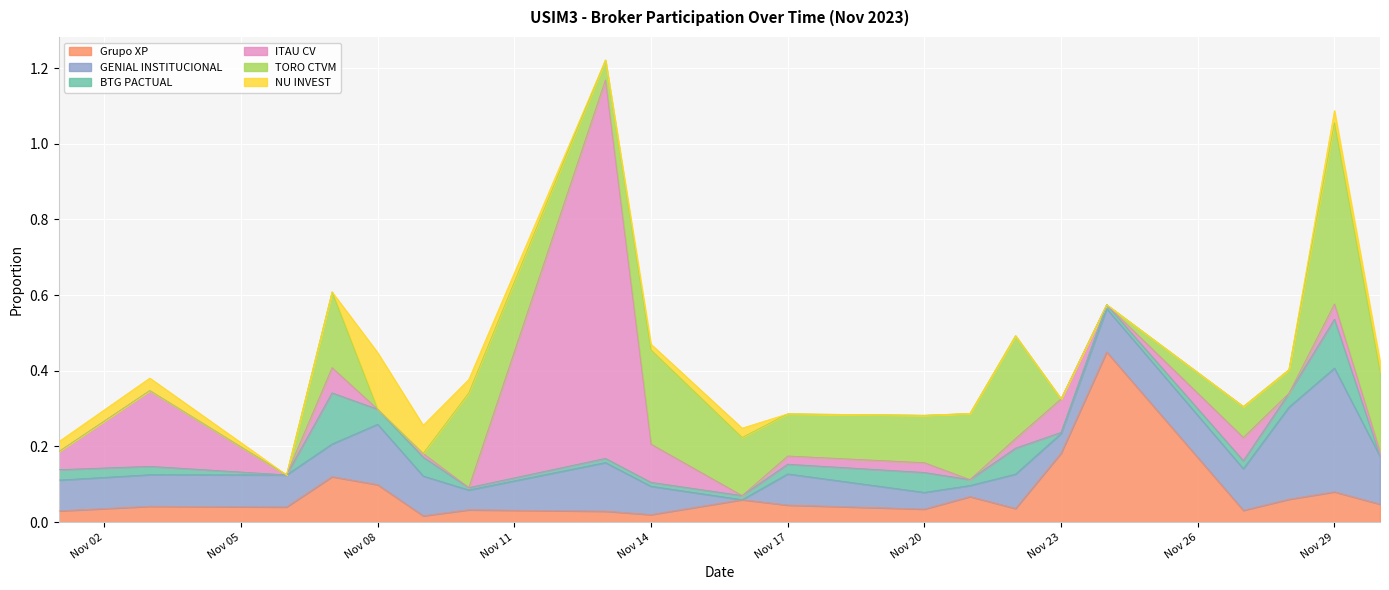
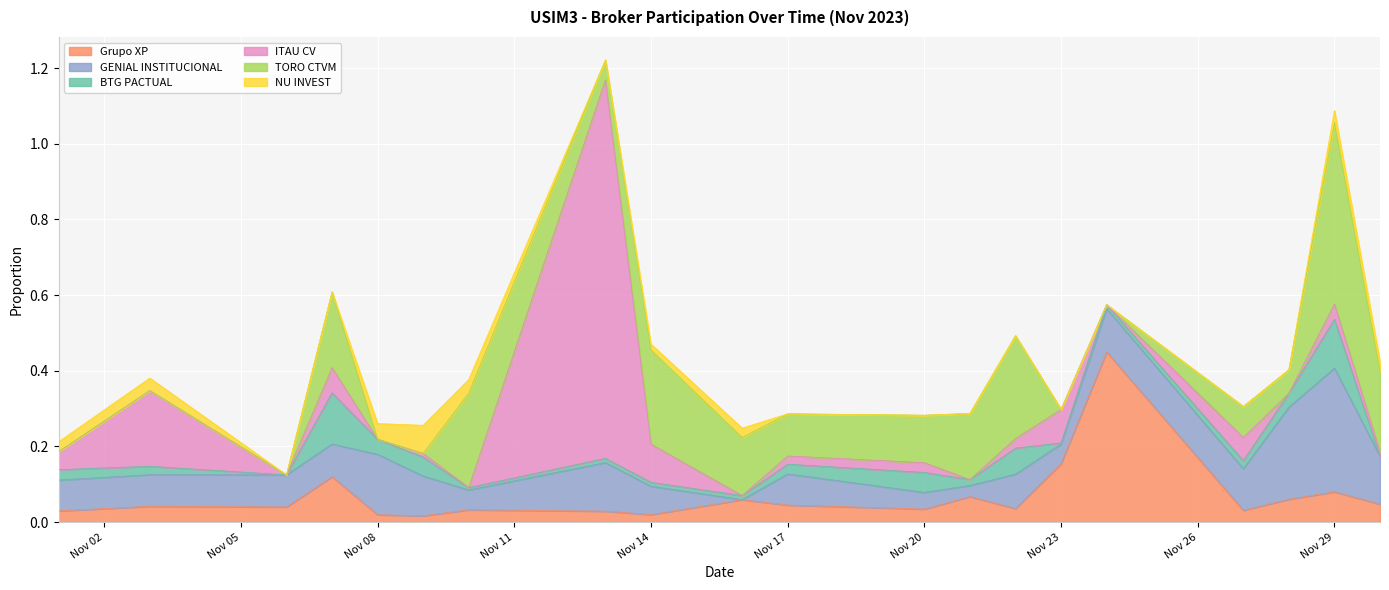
  {
    "Grupo XP": {
-     "Nov 08": 0.10,
+     "Nov 08": 0.02,
      "Nov 14": 0.02,
      "Nov 17": 0.05,
      "Nov 20": 0.03,
-     "Nov 23": 0.18,
+     "Nov 23": 0.15,
      "Nov 29": 0.08
    },
    "GENIAL INSTITUCIONAL": {
      "Nov 08": 0.16,
      "Nov 14": 0.07,
      "Nov 17": 0.08,
      "Nov 20": 0.04,
      "Nov 29": 0.33
    },
    "BTG PACTUAL": {
      "Nov 14": 0.01,
      "Nov 17": 0.03,
      "Nov 20": 0.05,
      "Nov 29": 0.13
    },
    "ITAU CV": {
      "Nov 14": 0.10,
      "Nov 17": 0.02,
      "Nov 20": 0.03,
      "Nov 29": 0.04
    },
    "TORO CTVM": {
      "Nov 14": 0.25,
      "Nov 29": 0.48
    },
    "NU INVEST": {
-     "Nov 08": 0.15,
+     "Nov 08": 0.04,
      "Nov 14": 0.02,
      "Nov 29": 0.03
    }
  }
